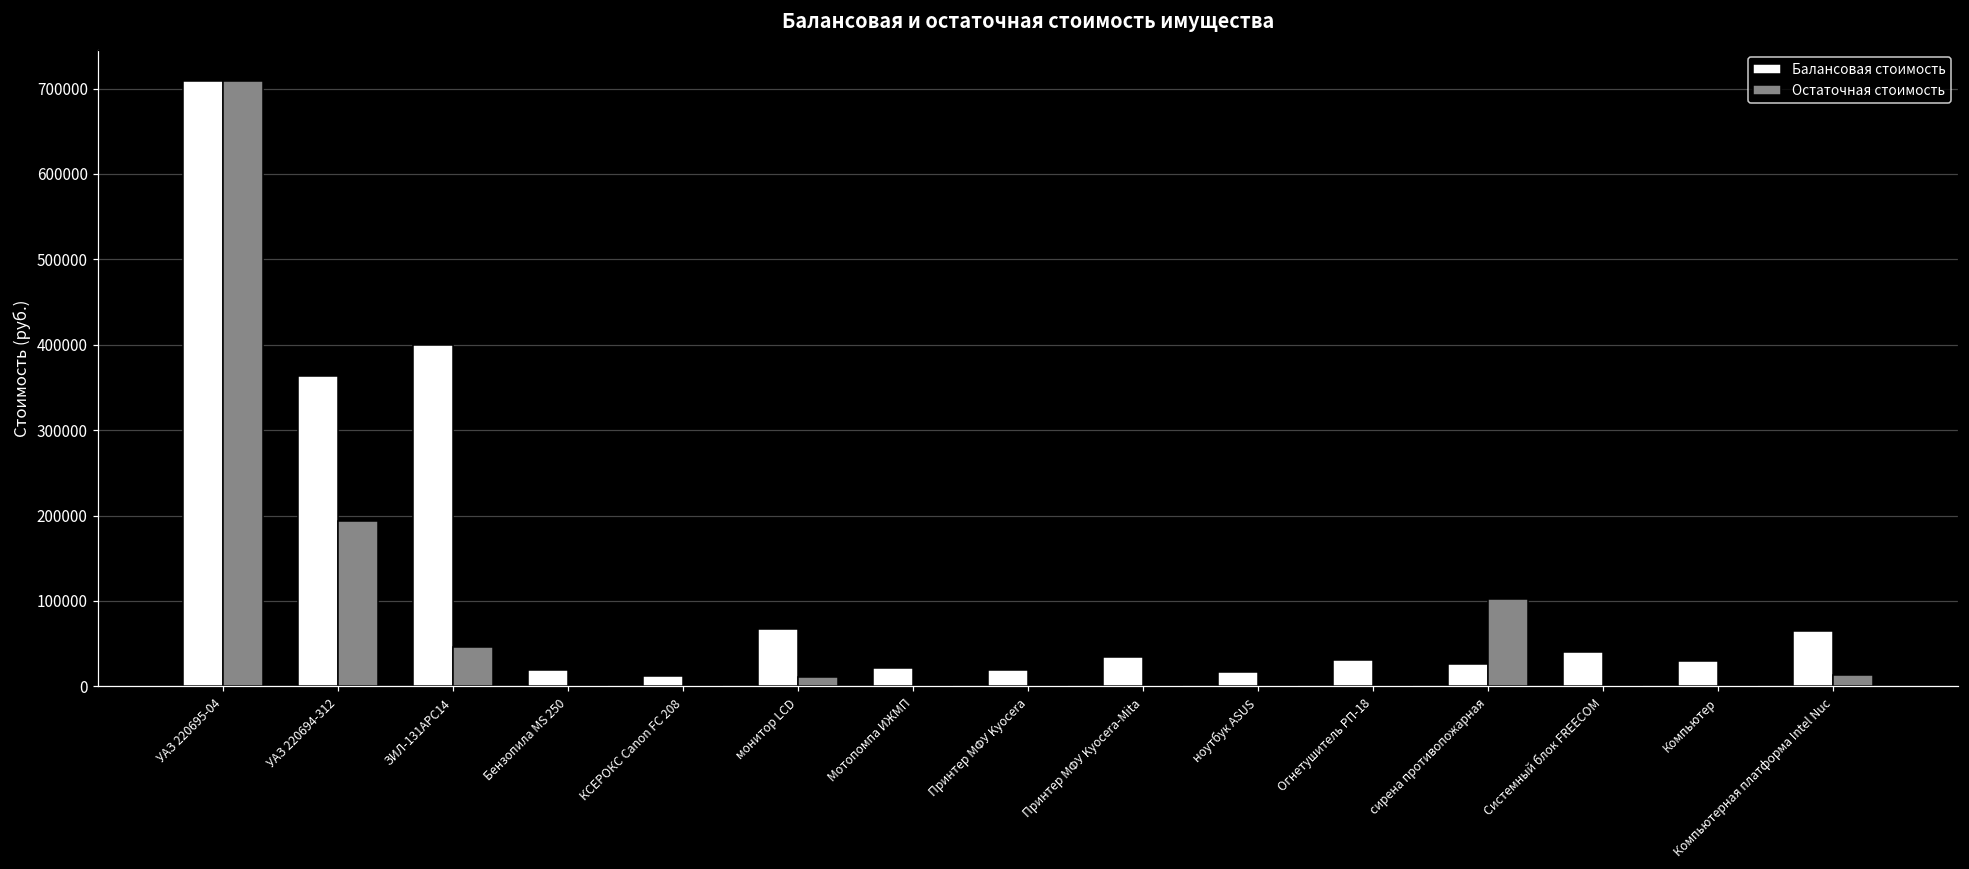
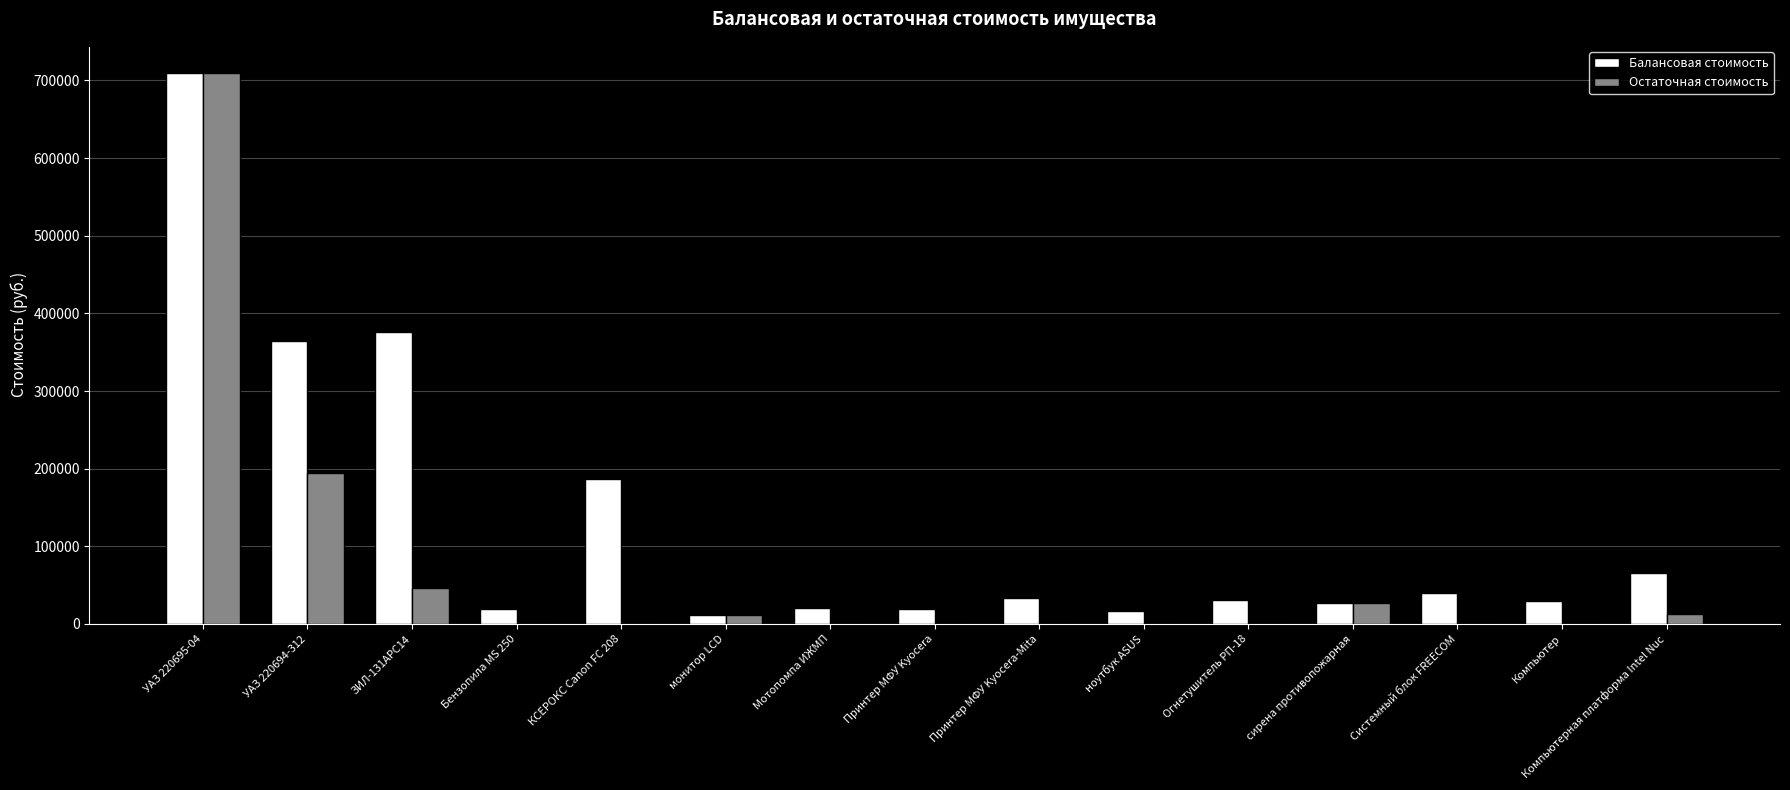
  {
    "Балансовая стоимость": {
      "УАЗ 220695-04": 710000,
      "УАЗ 220694-312": 360000,
-     "ЗИЛ-131АРС14": 400000,
+     "ЗИЛ-131АРС14": 380000,
      "Бензопила МS 250": 20000,
-     "КСЕРОКС Canon FC 208": 10000,
-     "монитор LCD": 70000,
+     "КСЕРОКС Canon FC 208": 190000,
+     "монитор LCD": 10000,
      "Мотопомпа ИЖМП": 20000,
      "Принтер МФУ Kyocera": 20000,
      "Принтер МФУ Kyocera-Mita": 30000,
      "ноутбук ASUS": 20000,
      "Огнетушитель РП-18": 30000,
      "сирена противопожарная": 30000,
      "Системный блок FREECOM": 40000,
      "Компьютер": 30000,
      "Компьютерная платформа Intel Nuc": 70000
    },
    "Остаточная стоимость": {
      "УАЗ 220695-04": 710000,
      "УАЗ 220694-312": 190000,
      "ЗИЛ-131АРС14": 50000,
      "Бензопила МS 250": 0,
      "КСЕРОКС Canon FC 208": 0,
      "монитор LCD": 10000,
      "Мотопомпа ИЖМП": 0,
      "Принтер МФУ Kyocera": 0,
      "Принтер МФУ Kyocera-Mita": 0,
      "ноутбук ASUS": 0,
      "Огнетушитель РП-18": 0,
-     "сирена противопожарная": 100000,
+     "сирена противопожарная": 30000,
      "Системный блок FREECOM": 0,
      "Компьютер": 0,
      "Компьютерная платформа Intel Nuc": 10000
    }
  }
